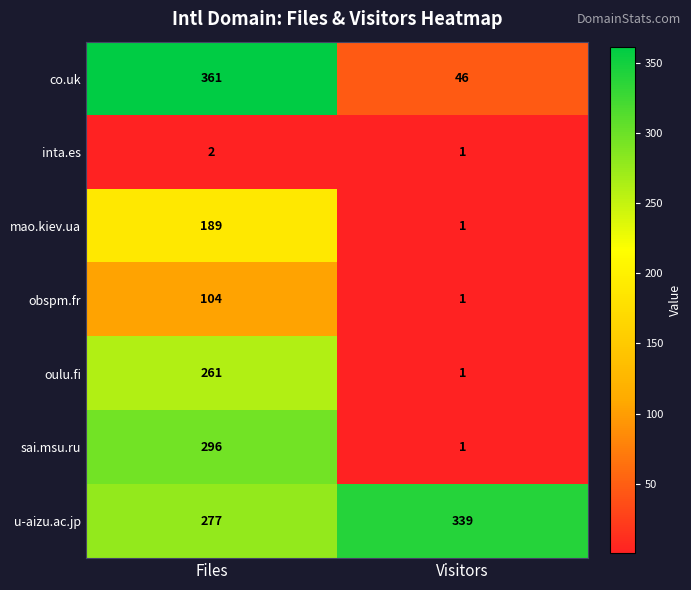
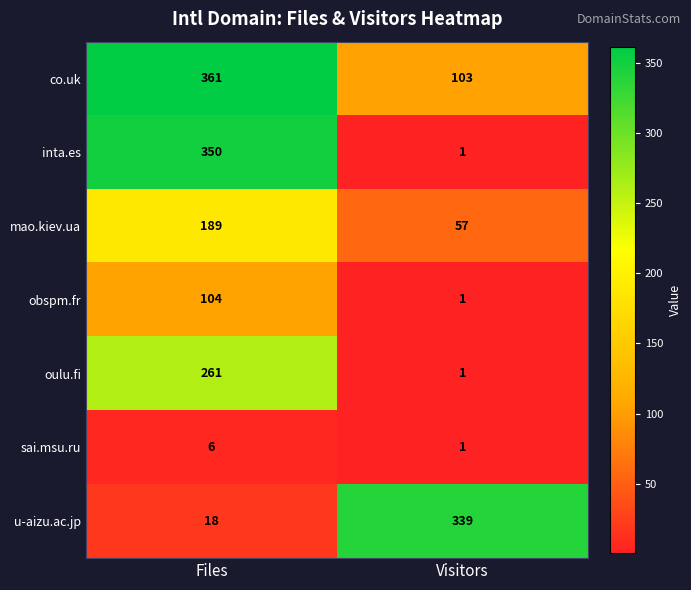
  {
    "co.uk": {
      "Files": 361,
-     "Visitors": 46
+     "Visitors": 103
    },
    "inta.es": {
-     "Files": 2,
+     "Files": 350,
      "Visitors": 1
    },
    "mao.kiev.ua": {
      "Files": 189,
-     "Visitors": 1
+     "Visitors": 57
    },
    "obspm.fr": {
      "Files": 104,
      "Visitors": 1
    },
    "oulu.fi": {
      "Files": 261,
      "Visitors": 1
    },
    "sai.msu.ru": {
-     "Files": 296,
+     "Files": 6,
      "Visitors": 1
    },
    "u-aizu.ac.jp": {
-     "Files": 277,
+     "Files": 18,
      "Visitors": 339
    }
  }
